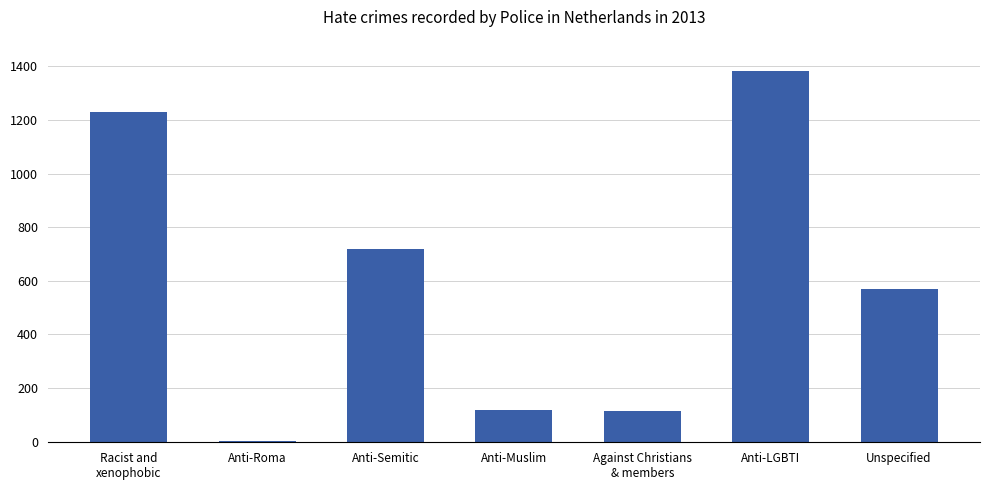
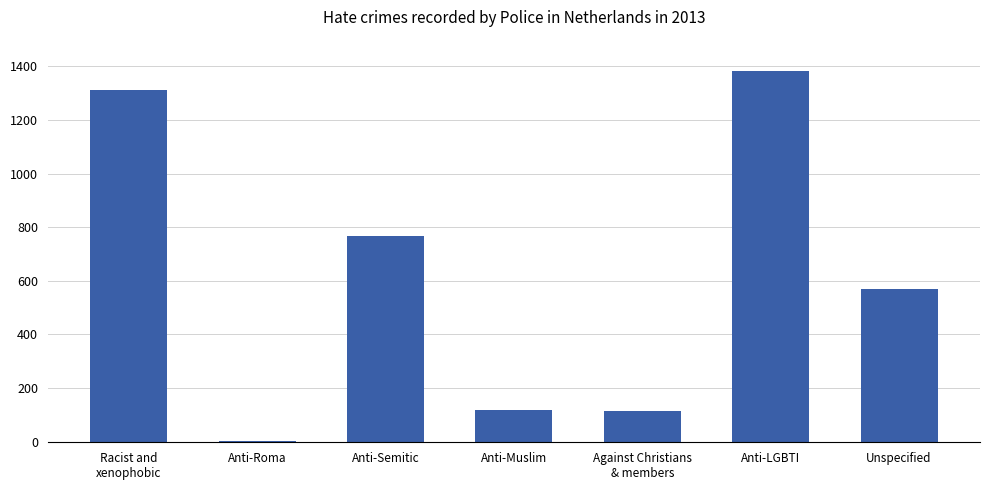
  {
-   "Racist and xenophobic": 1230,
-   "Anti-Semitic": 720,
+   "Racist and xenophobic": 1310,
+   "Anti-Semitic": 770,
    "Anti-Muslim": 120,
    "Against Christians & members": 120,
    "Anti-LGBTI": 1380,
    "Unspecified": 570
  }
